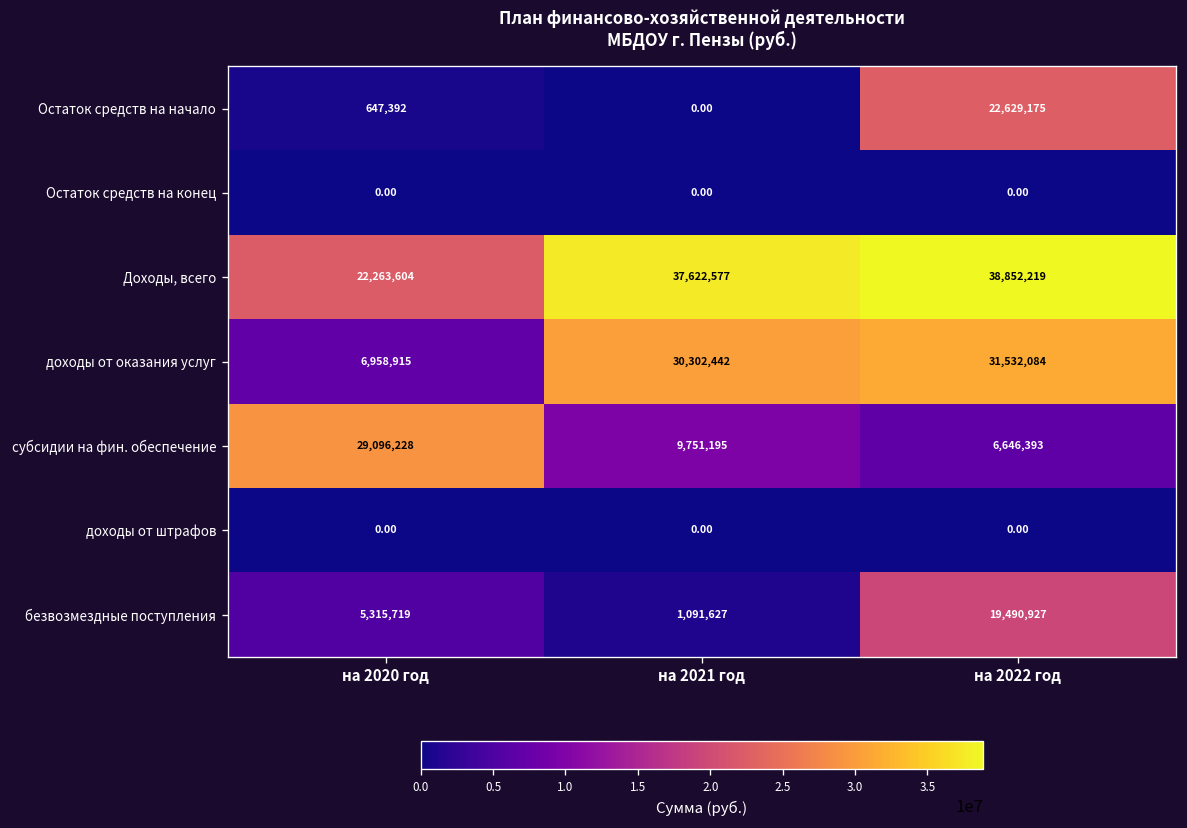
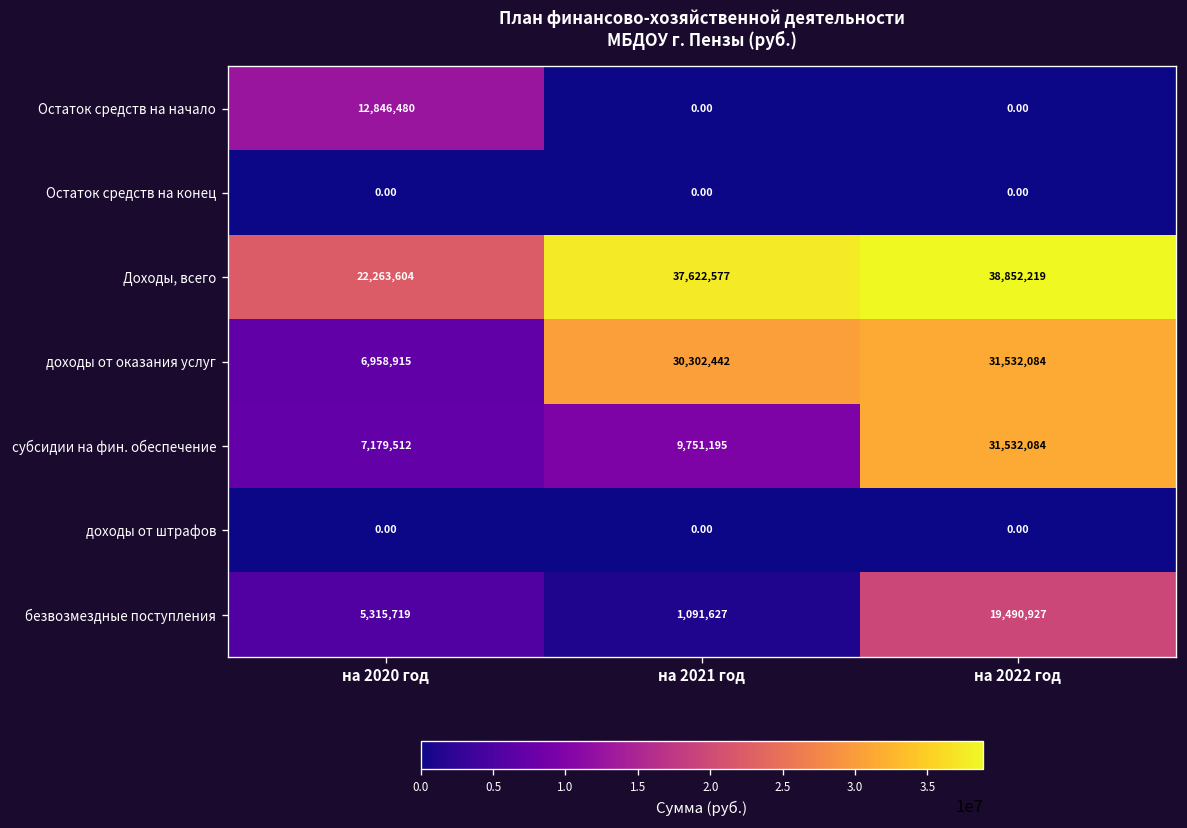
  {
    "Остаток средств на начало": {
-     "на 2020 год": "647,392",
+     "на 2020 год": "12,846,480",
      "на 2021 год": "0.00",
-     "на 2022 год": "22,629,175"
+     "на 2022 год": "0.00"
    },
    "Остаток средств на конец": {
      "на 2020 год": "0.00",
      "на 2021 год": "0.00",
      "на 2022 год": "0.00"
    },
    "Доходы, всего": {
      "на 2020 год": "22,263,604",
      "на 2021 год": "37,622,577",
      "на 2022 год": "38,852,219"
    },
    "доходы от оказания услуг": {
      "на 2020 год": "6,958,915",
      "на 2021 год": "30,302,442",
      "на 2022 год": "31,532,084"
    },
    "субсидии на фин. обеспечение": {
-     "на 2020 год": "29,096,228",
+     "на 2020 год": "7,179,512",
      "на 2021 год": "9,751,195",
-     "на 2022 год": "6,646,393"
+     "на 2022 год": "31,532,084"
    },
    "доходы от штрафов": {
      "на 2020 год": "0.00",
      "на 2021 год": "0.00",
      "на 2022 год": "0.00"
    },
    "безвозмездные поступления": {
      "на 2020 год": "5,315,719",
      "на 2021 год": "1,091,627",
      "на 2022 год": "19,490,927"
    }
  }
